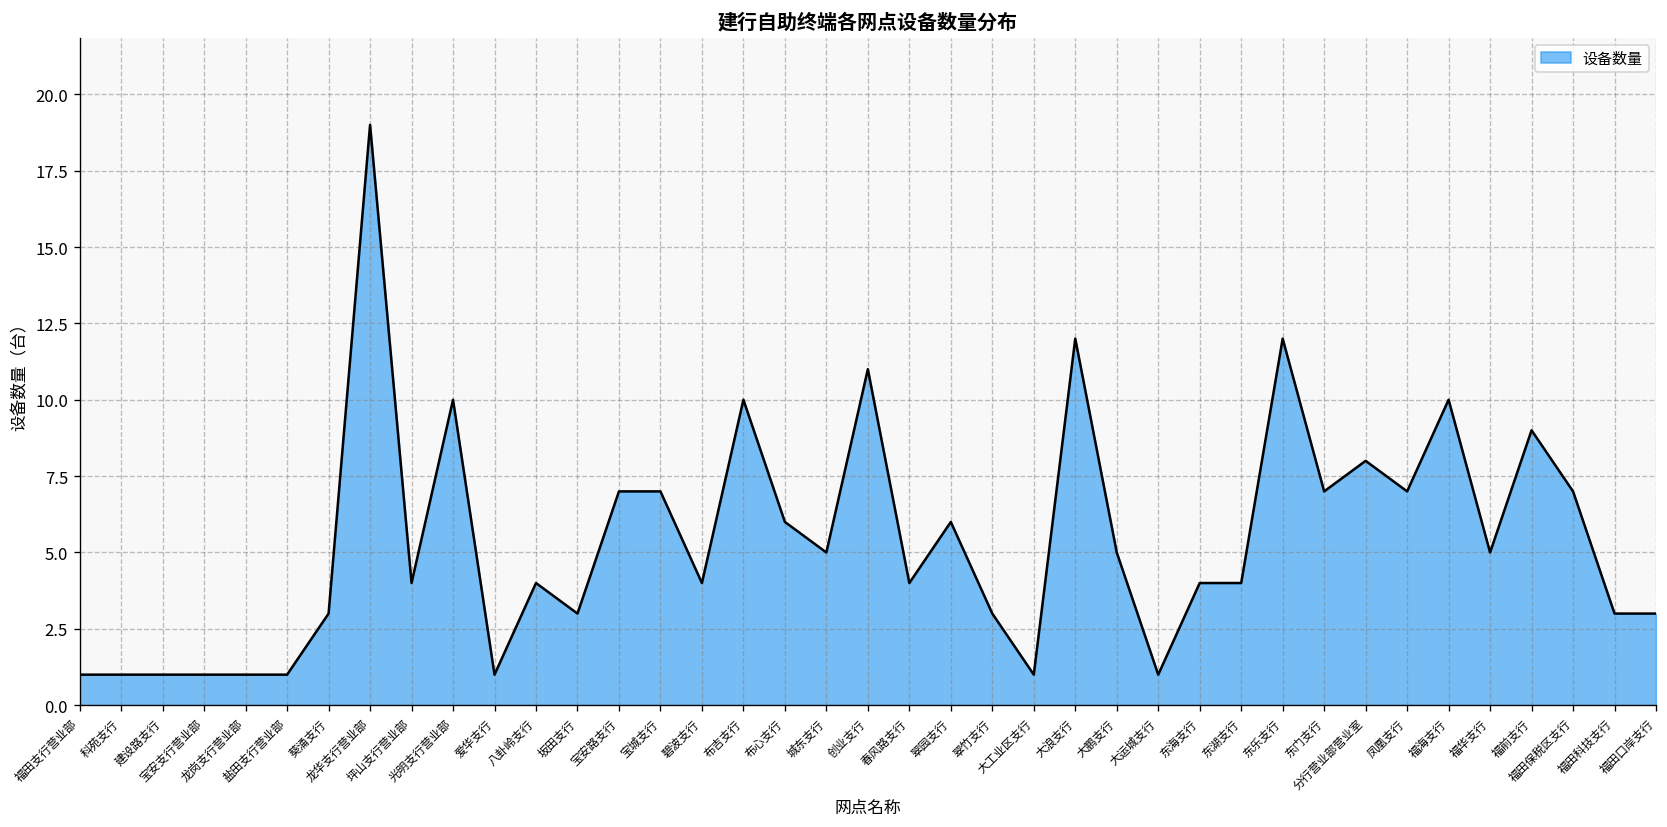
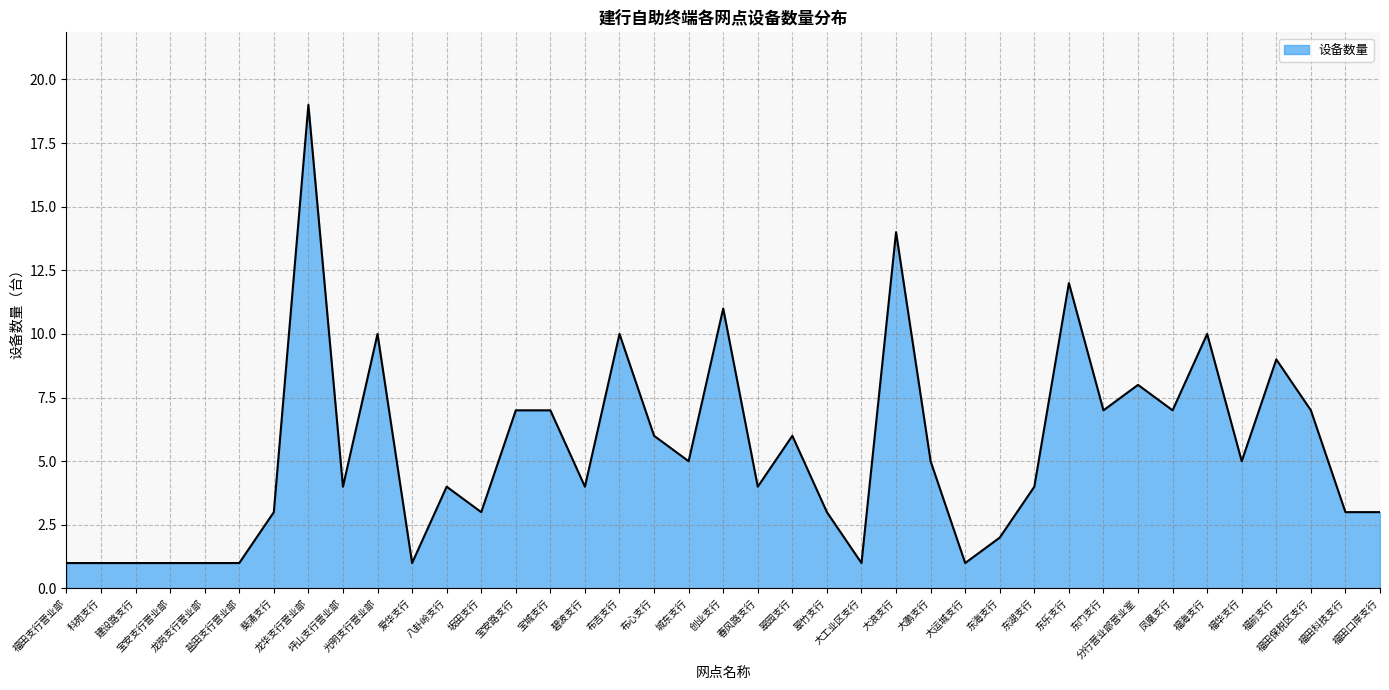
  {
    "福田支行营业部": 1,
    "科苑支行": 1,
    "建设路支行": 1,
    "宝安支行营业部": 1,
    "龙岗支行营业部": 1,
    "盐田支行营业部": 1,
    "葵涌支行": 3,
    "龙华支行营业部": 19,
    "坪山支行营业部": 4,
    "光明支行营业部": 10,
    "爱华支行": 1,
    "八卦岭支行": 4,
    "坂田支行": 3,
    "宝安路支行": 7,
    "宝城支行": 7,
    "碧波支行": 4,
    "布吉支行": 10,
    "布心支行": 6,
    "城东支行": 5,
    "创业支行": 11,
    "春风路支行": 4,
    "翠园支行": 6,
    "翠竹支行": 3,
    "大工业区支行": 1,
-   "大浪支行": 12,
+   "大浪支行": 14,
    "大鹏支行": 5,
    "大运城支行": 1,
-   "东海支行": 4,
+   "东海支行": 2,
    "东湖支行": 4,
    "东乐支行": 12,
    "东门支行": 7,
    "分行营业部营业室": 8,
    "凤凰支行": 7,
    "福海支行": 10,
    "福华支行": 5,
    "福前支行": 9,
    "福田保税区支行": 7,
    "福田科技支行": 3,
    "福田口岸支行": 3
  }
